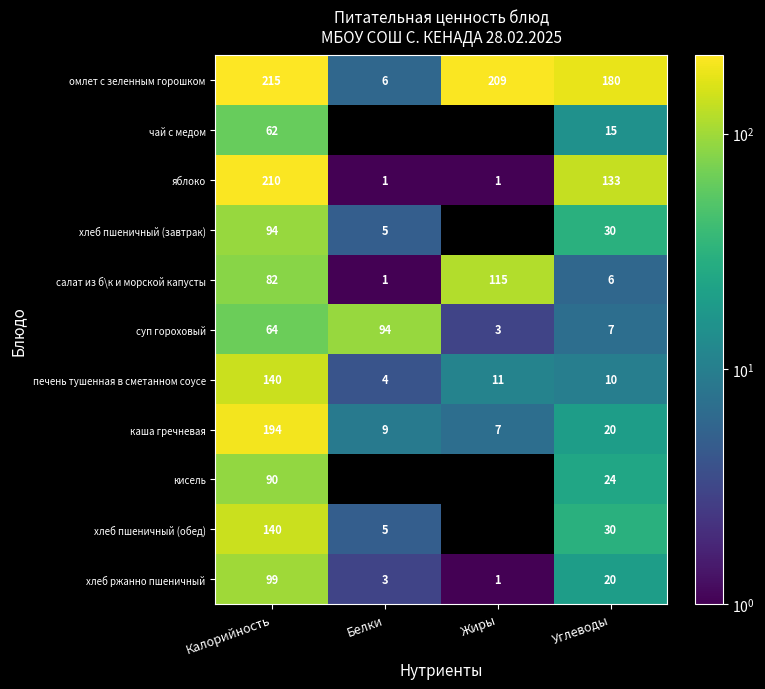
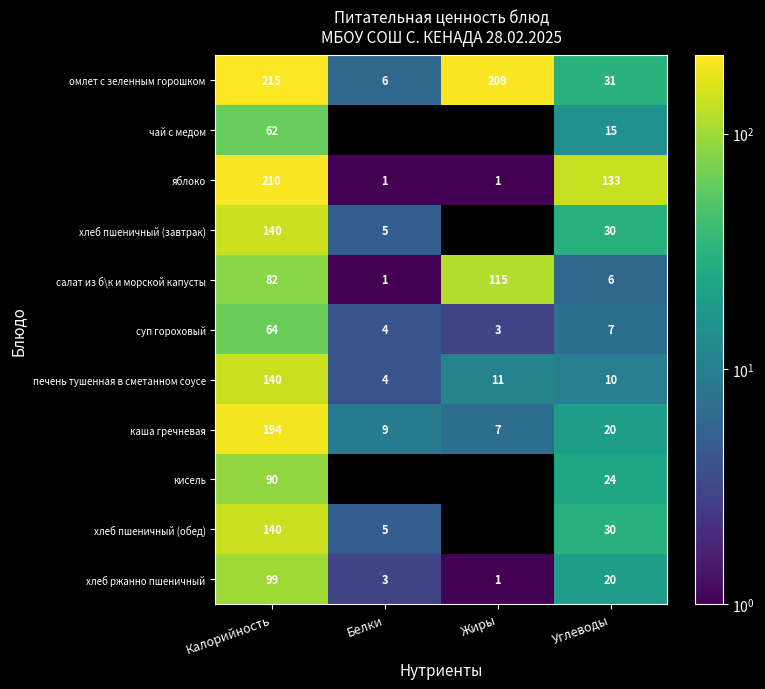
  {
    "омлет с зеленным горошком": {
      "Калорийность": 215,
      "Белки": 6,
      "Жиры": 209,
-     "Углеводы": 180
+     "Углеводы": 31
    },
    "чай с медом": {
      "Калорийность": 62,
      "Углеводы": 15
    },
    "яблоко": {
      "Калорийность": 210,
      "Белки": 1,
      "Жиры": 1,
      "Углеводы": 133
    },
    "хлеб пшеничный (завтрак)": {
-     "Калорийность": 94,
+     "Калорийность": 140,
      "Белки": 5,
      "Углеводы": 30
    },
    "салат из б\\к и морской капусты": {
      "Калорийность": 82,
      "Белки": 1,
      "Жиры": 115,
      "Углеводы": 6
    },
    "суп гороховый": {
      "Калорийность": 64,
-     "Белки": 94,
+     "Белки": 4,
      "Жиры": 3,
      "Углеводы": 7
    },
    "печень тушенная в сметанном соусе": {
      "Калорийность": 140,
      "Белки": 4,
      "Жиры": 11,
      "Углеводы": 10
    },
    "каша гречневая": {
      "Калорийность": 194,
      "Белки": 9,
      "Жиры": 7,
      "Углеводы": 20
    },
    "кисель": {
      "Калорийность": 90,
      "Углеводы": 24
    },
    "хлеб пшеничный (обед)": {
      "Калорийность": 140,
      "Белки": 5,
      "Углеводы": 30
    },
    "хлеб ржанно пшеничный": {
      "Калорийность": 99,
      "Белки": 3,
      "Жиры": 1,
      "Углеводы": 20
    }
  }
